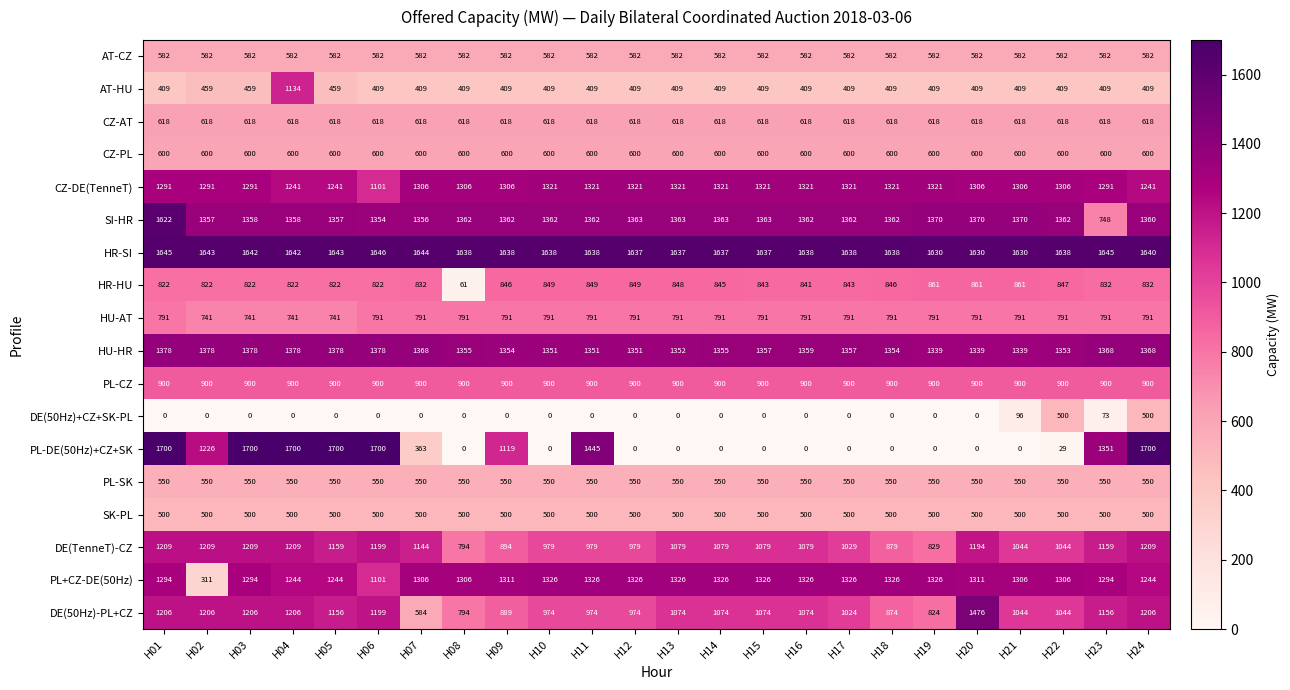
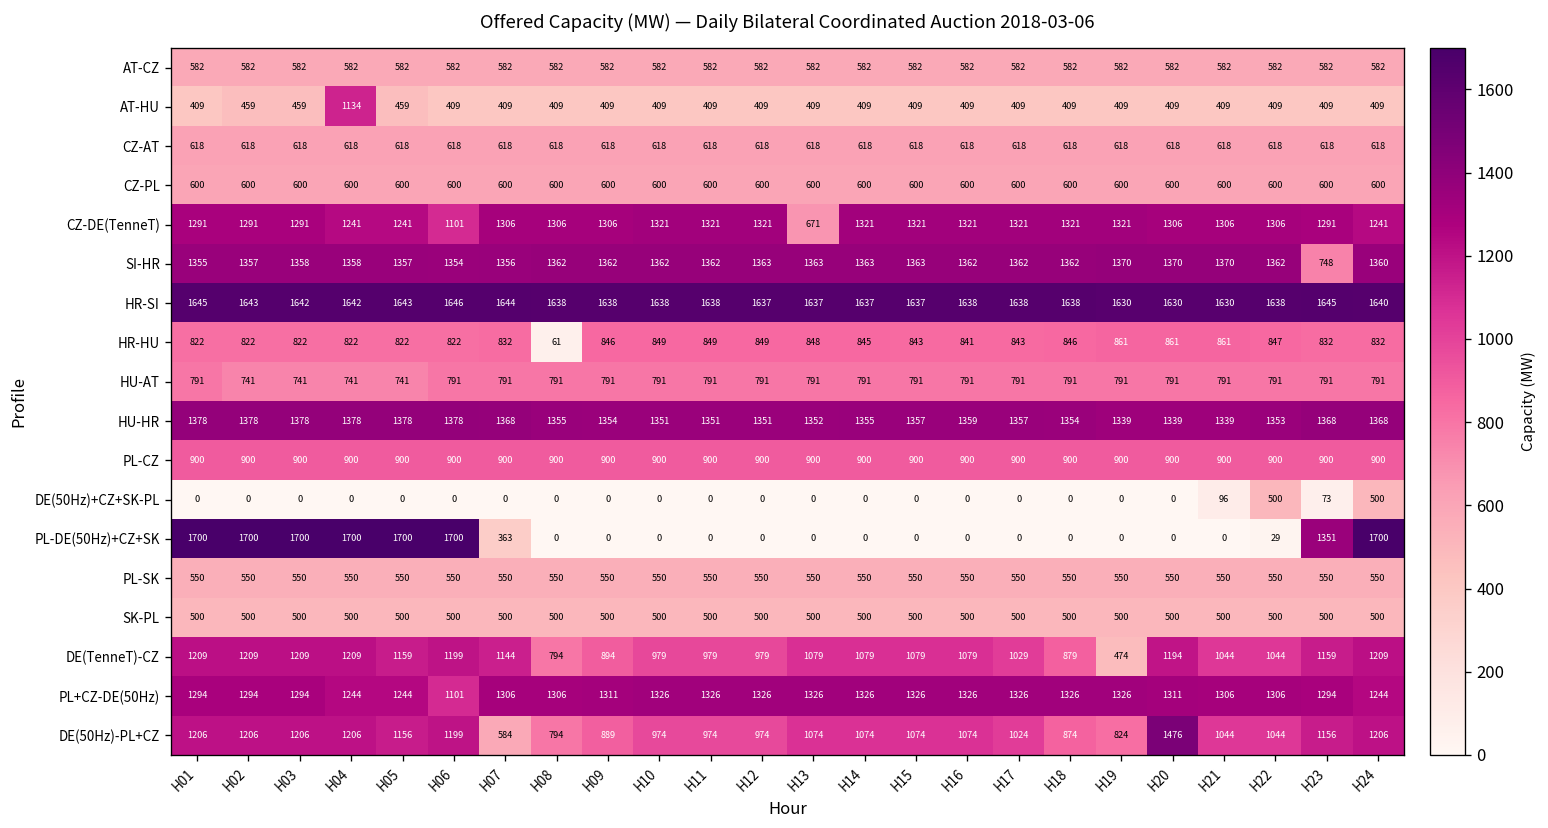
  {
    "CZ-DE(TenneT)": {
      "H01": 1291,
      "H02": 1291,
      "H03": 1291,
      "H04": 1241,
      "H05": 1241,
      "H06": 1101,
      "H07": 1306,
      "H08": 1306,
      "H09": 1306,
      "H10": 1321,
      "H11": 1321,
      "H12": 1321,
-     "H13": 1321,
+     "H13": 671,
      "H14": 1321,
      "H15": 1321,
      "H16": 1321,
      "H17": 1321,
      "H18": 1321,
      "H19": 1321,
      "H20": 1306,
      "H21": 1306,
      "H22": 1306,
      "H23": 1291,
      "H24": 1241
    },
    "SI-HR": {
-     "H01": 1622,
+     "H01": 1355,
      "H02": 1357,
      "H03": 1358,
      "H04": 1358,
      "H05": 1357,
      "H06": 1354,
      "H07": 1356,
      "H08": 1362,
      "H09": 1362,
      "H10": 1362,
      "H11": 1362,
      "H12": 1363,
      "H13": 1363,
      "H14": 1363,
      "H15": 1363,
      "H16": 1362,
      "H17": 1362,
      "H18": 1362,
      "H19": 1370,
      "H20": 1370,
      "H21": 1370,
      "H22": 1362,
      "H23": 748,
      "H24": 1360
    },
    "PL-DE(50Hz)+CZ+SK": {
      "H01": 1700,
-     "H02": 1226,
+     "H02": 1700,
      "H03": 1700,
      "H04": 1700,
      "H05": 1700,
      "H06": 1700,
      "H07": 363,
      "H08": 0,
-     "H09": 1119,
+     "H09": 0,
      "H10": 0,
-     "H11": 1445,
+     "H11": 0,
      "H12": 0,
      "H13": 0,
      "H14": 0,
      "H15": 0,
      "H16": 0,
      "H17": 0,
      "H18": 0,
      "H19": 0,
      "H20": 0,
      "H21": 0,
      "H22": 29,
      "H23": 1351,
      "H24": 1700
    },
    "DE(TenneT)-CZ": {
      "H01": 1209,
      "H02": 1209,
      "H03": 1209,
      "H04": 1209,
      "H05": 1159,
      "H06": 1199,
      "H07": 1144,
      "H08": 794,
      "H09": 894,
      "H10": 979,
      "H11": 979,
      "H12": 979,
      "H13": 1079,
      "H14": 1079,
      "H15": 1079,
      "H16": 1079,
      "H17": 1029,
      "H18": 879,
-     "H19": 829,
+     "H19": 474,
      "H20": 1194,
      "H21": 1044,
      "H22": 1044,
      "H23": 1159,
      "H24": 1209
    },
    "PL+CZ-DE(50Hz)": {
      "H01": 1294,
-     "H02": 311,
+     "H02": 1294,
      "H03": 1294,
      "H04": 1244,
      "H05": 1244,
      "H06": 1101,
      "H07": 1306,
      "H08": 1306,
      "H09": 1311,
      "H10": 1326,
      "H11": 1326,
      "H12": 1326,
      "H13": 1326,
      "H14": 1326,
      "H15": 1326,
      "H16": 1326,
      "H17": 1326,
      "H18": 1326,
      "H19": 1326,
      "H20": 1311,
      "H21": 1306,
      "H22": 1306,
      "H23": 1294,
      "H24": 1244
    }
  }
